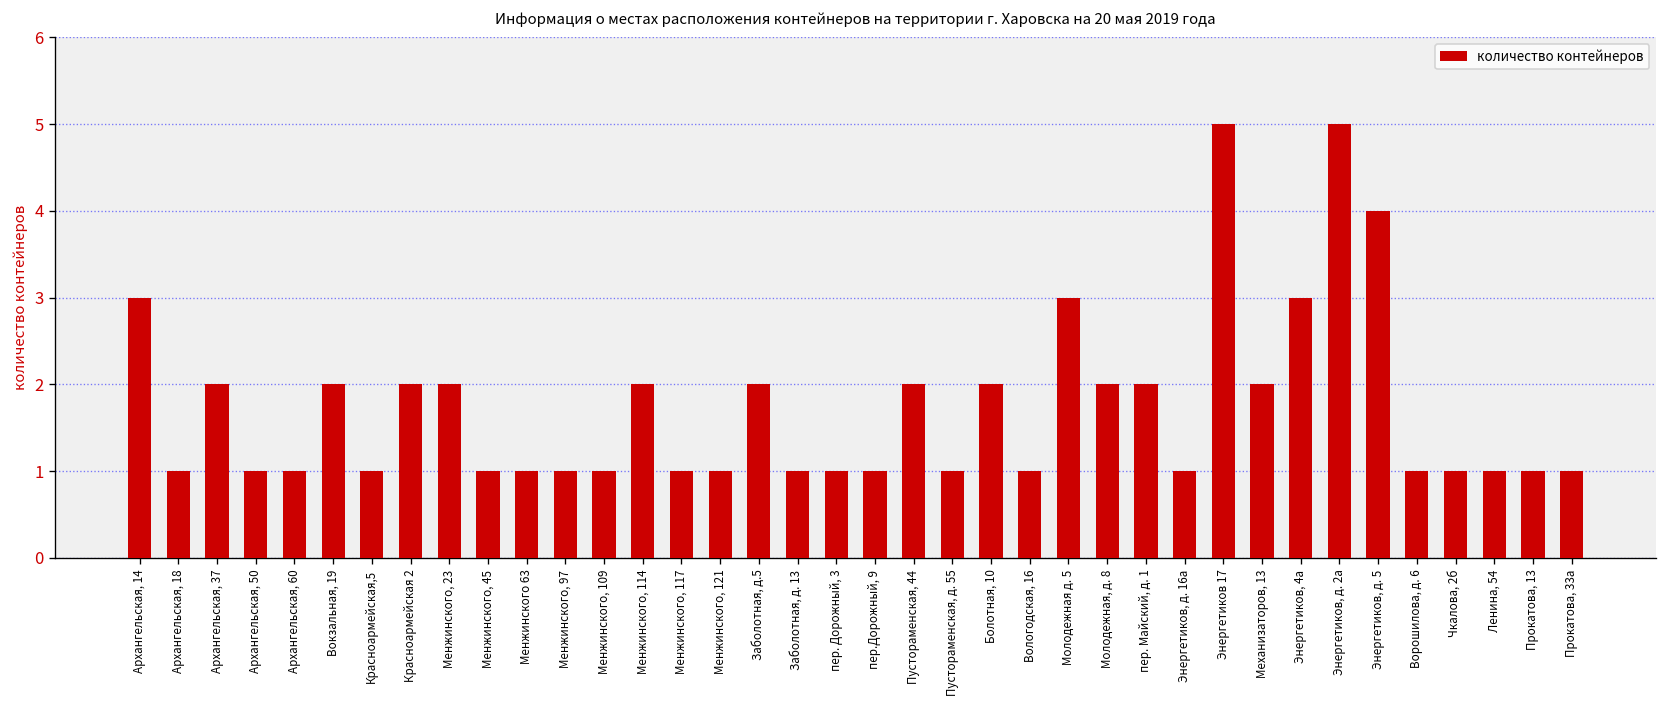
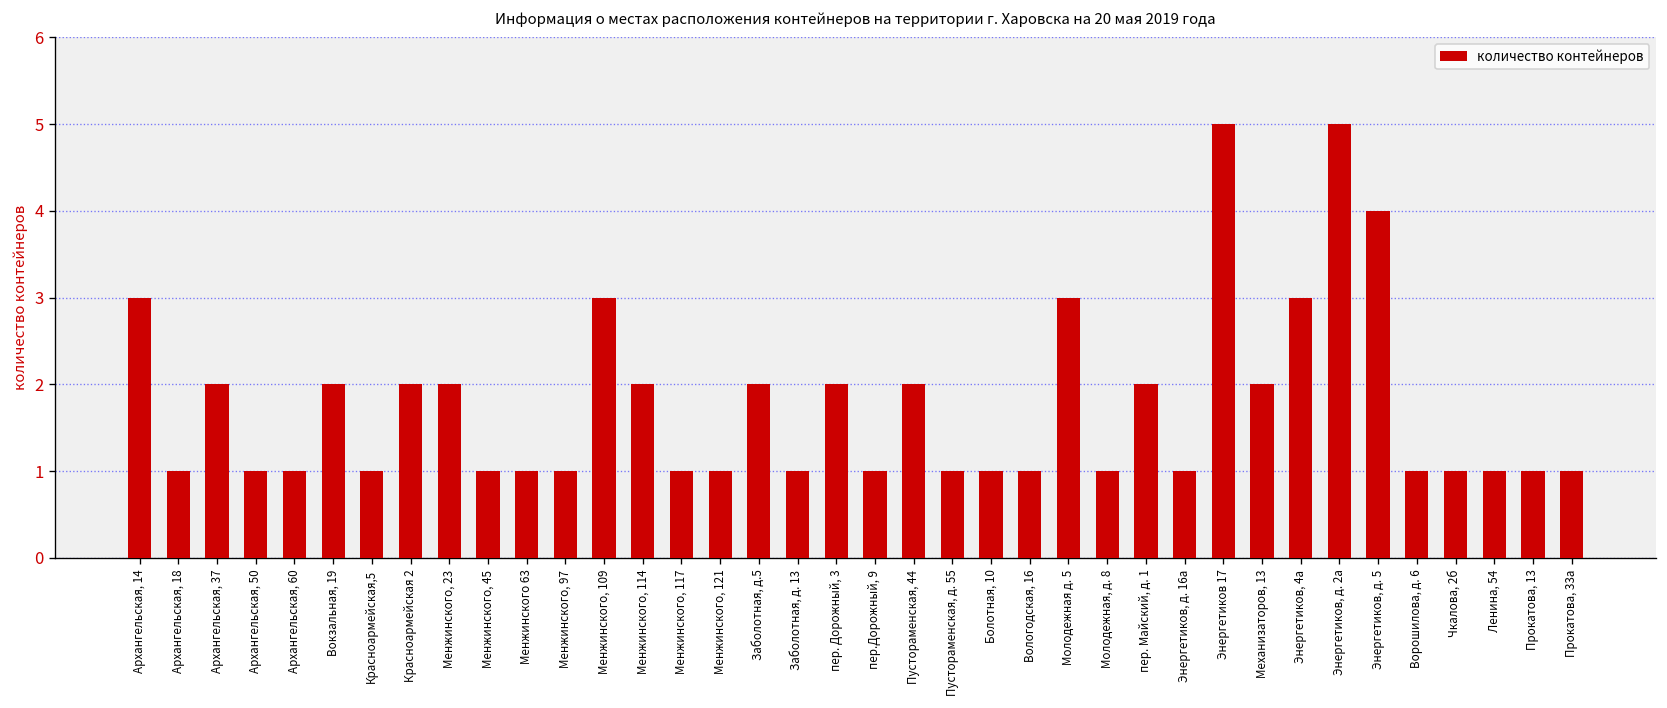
  {
    "Архангельская, 14": 3,
    "Архангельская, 18": 1,
    "Архангельская, 37": 2,
    "Архангельская, 50": 1,
    "Архангельская, 60": 1,
    "Вокзальная, 19": 2,
    "Красноармейская,5": 1,
    "Красноармейская 2": 2,
    "Менжинского, 23": 2,
    "Менжинского, 45": 1,
    "Менжинского 63": 1,
    "Менжинского, 97": 1,
-   "Менжинского, 109": 1,
+   "Менжинского, 109": 3,
    "Менжинского, 114": 2,
    "Менжинского, 117": 1,
    "Менжинского, 121": 1,
    "Заболотная, д.5": 2,
    "Заболотная, д. 13": 1,
-   "пер. Дорожный, 3": 1,
+   "пер. Дорожный, 3": 2,
    "пер.Дорожный, 9": 1,
    "Пустораменская, 44": 2,
    "Пустораменская, д. 55": 1,
-   "Болотная, 10": 2,
+   "Болотная, 10": 1,
    "Вологодская, 16": 1,
    "Молодежная д. 5": 3,
-   "Молодежная, д. 8": 2,
+   "Молодежная, д. 8": 1,
    "пер. Майский, д. 1": 2,
    "Энергетиков, д. 16а": 1,
    "Энергетиков 17": 5,
    "Механизаторов, 13": 2,
    "Энергетиков, 4а": 3,
    "Энергетиков, д. 2а": 5,
    "Энергетиков, д. 5": 4,
    "Ворошилова, д. 6": 1,
    "Чкалова, 2б": 1,
    "Ленина, 54": 1,
    "Прокатова, 13": 1,
    "Прокатова, 33а": 1
  }
